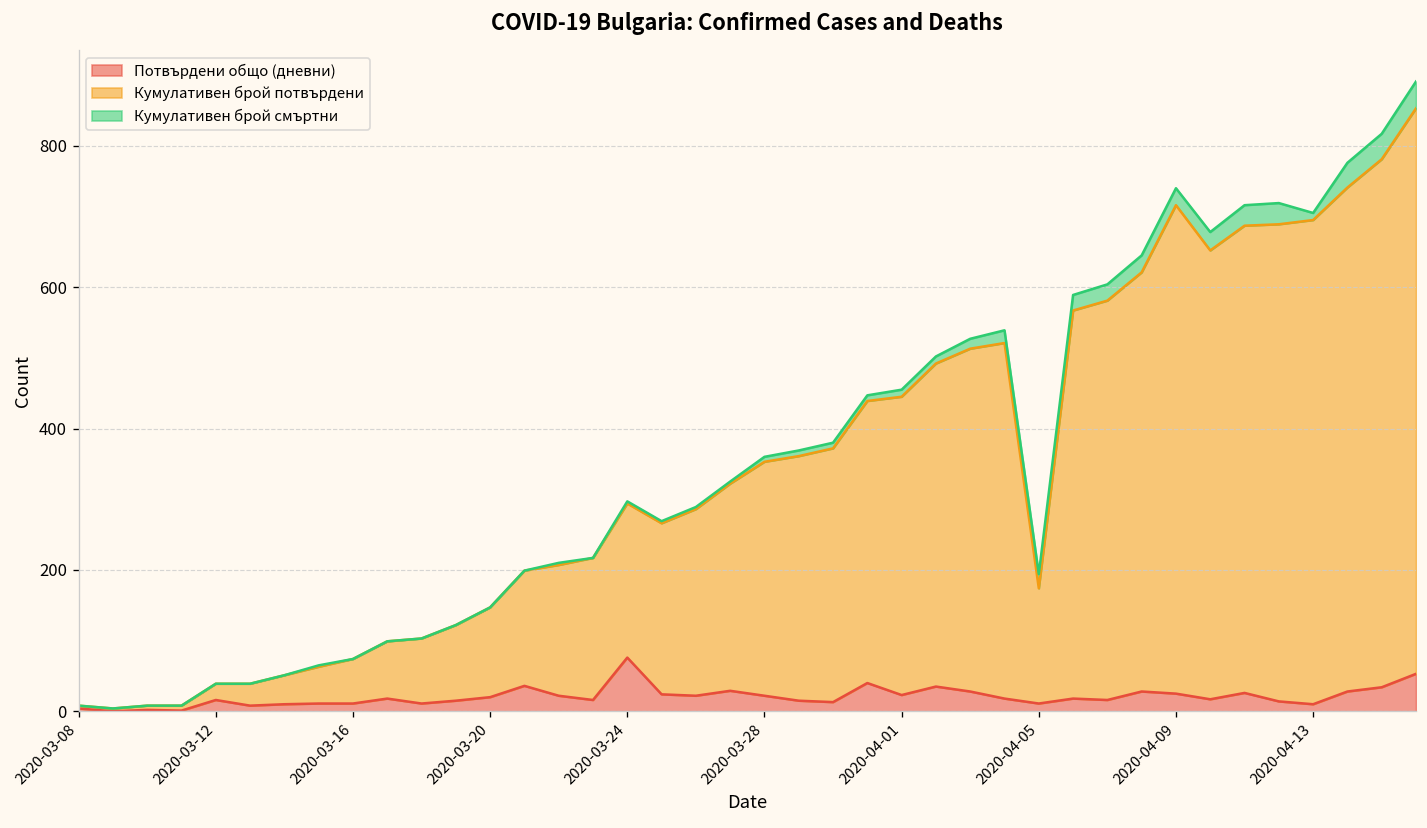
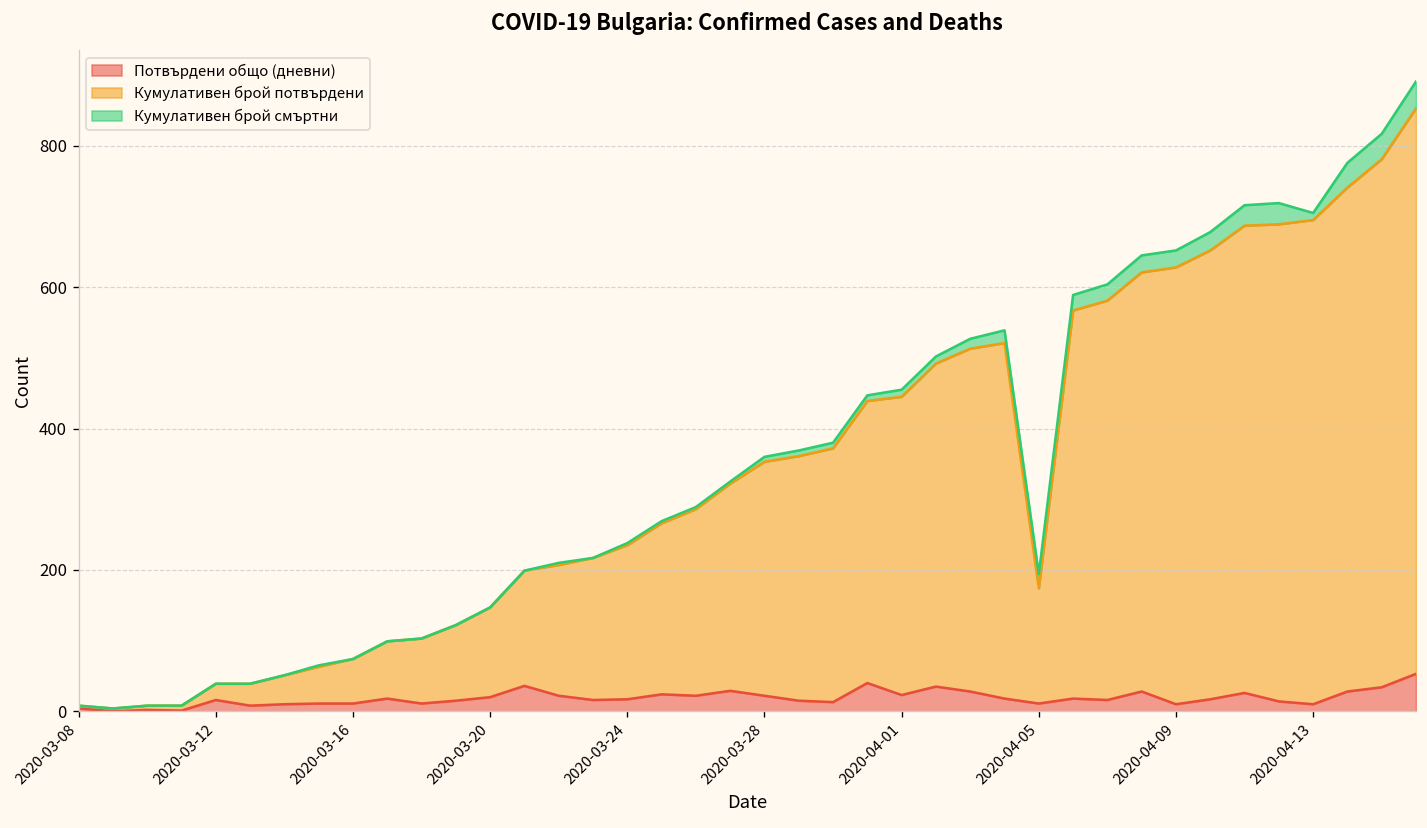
  {
    "Потвърдени общо (дневни)": {
      "2020-03-12": 20,
      "2020-03-16": 10,
      "2020-03-20": 20,
-     "2020-03-24": 80,
+     "2020-03-24": 20,
      "2020-03-28": 20,
      "2020-04-01": 20,
      "2020-04-05": 10,
-     "2020-04-09": 30,
+     "2020-04-09": 10,
      "2020-04-13": 10
    },
    "Кумулативен брой потвърдени": {
      "2020-03-28": 330,
      "2020-04-01": 420,
      "2020-04-05": 160,
-     "2020-04-09": 690,
+     "2020-04-09": 620,
      "2020-04-13": 690
    },
    "Кумулативен брой смъртни": {
      "2020-03-28": 10,
      "2020-04-01": 10,
      "2020-04-05": 20,
      "2020-04-09": 20,
      "2020-04-13": 10
    }
  }
